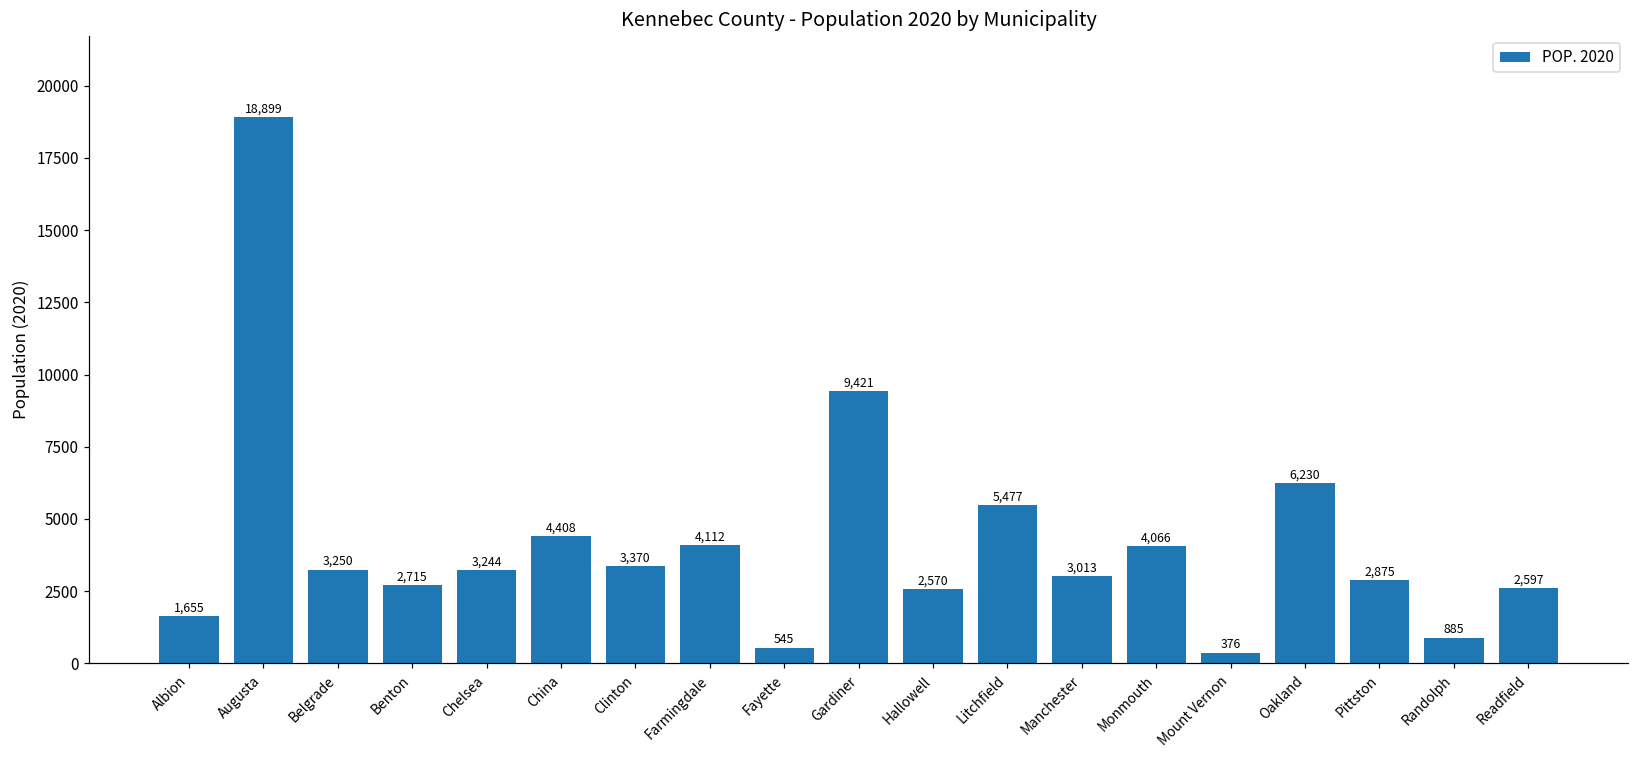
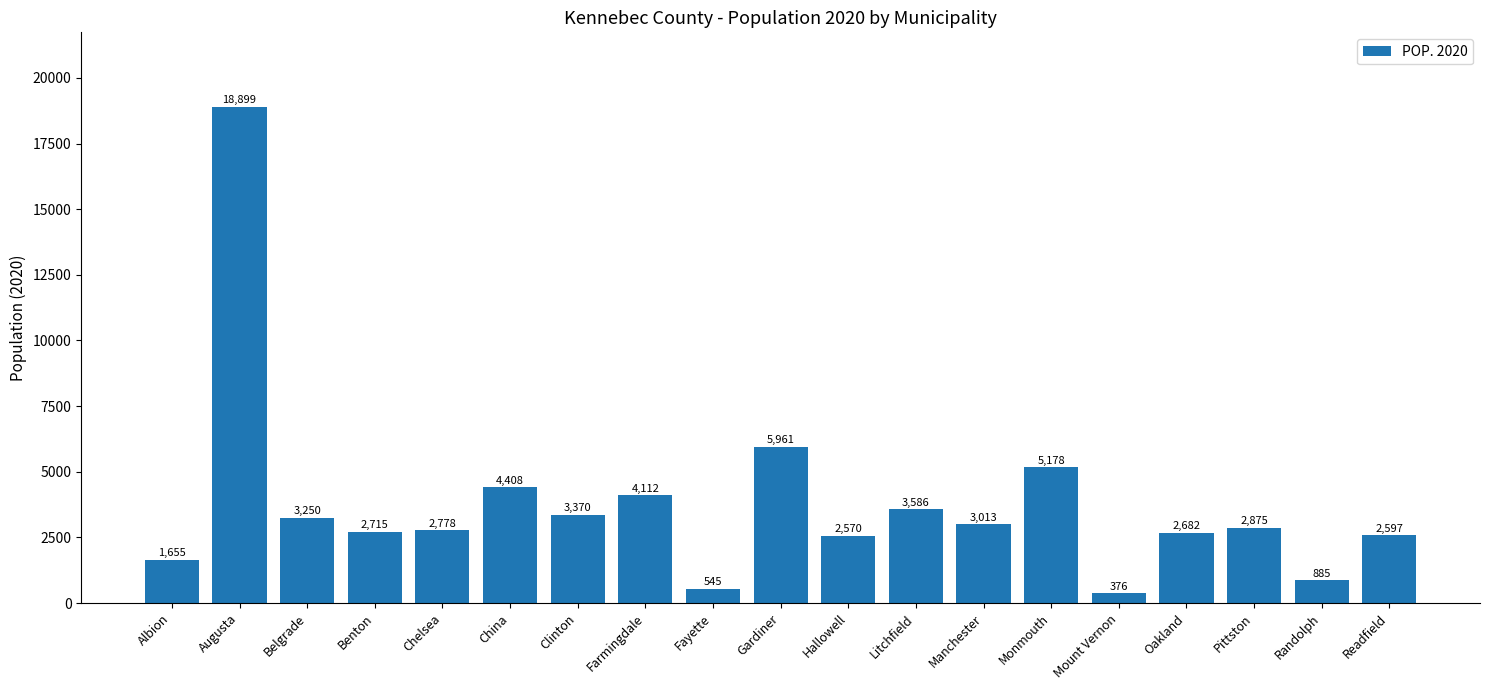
  {
    "Albion": "1,655",
    "Augusta": "18,899",
    "Belgrade": "3,250",
    "Benton": "2,715",
-   "Chelsea": "3,244",
+   "Chelsea": "2,778",
    "China": "4,408",
    "Clinton": "3,370",
    "Farmingdale": "4,112",
    "Fayette": "545",
-   "Gardiner": "9,421",
+   "Gardiner": "5,961",
    "Hallowell": "2,570",
-   "Litchfield": "5,477",
+   "Litchfield": "3,586",
    "Manchester": "3,013",
-   "Monmouth": "4,066",
+   "Monmouth": "5,178",
    "Mount Vernon": "376",
-   "Oakland": "6,230",
+   "Oakland": "2,682",
    "Pittston": "2,875",
    "Randolph": "885",
    "Readfield": "2,597"
  }
